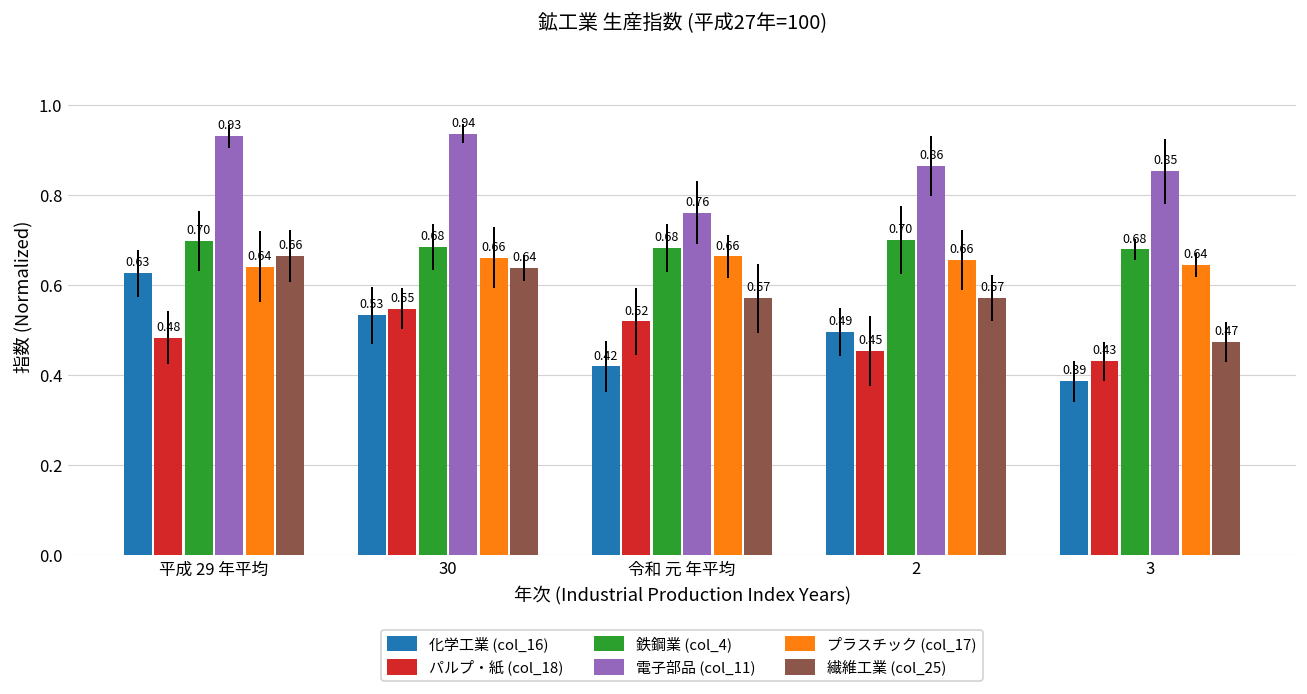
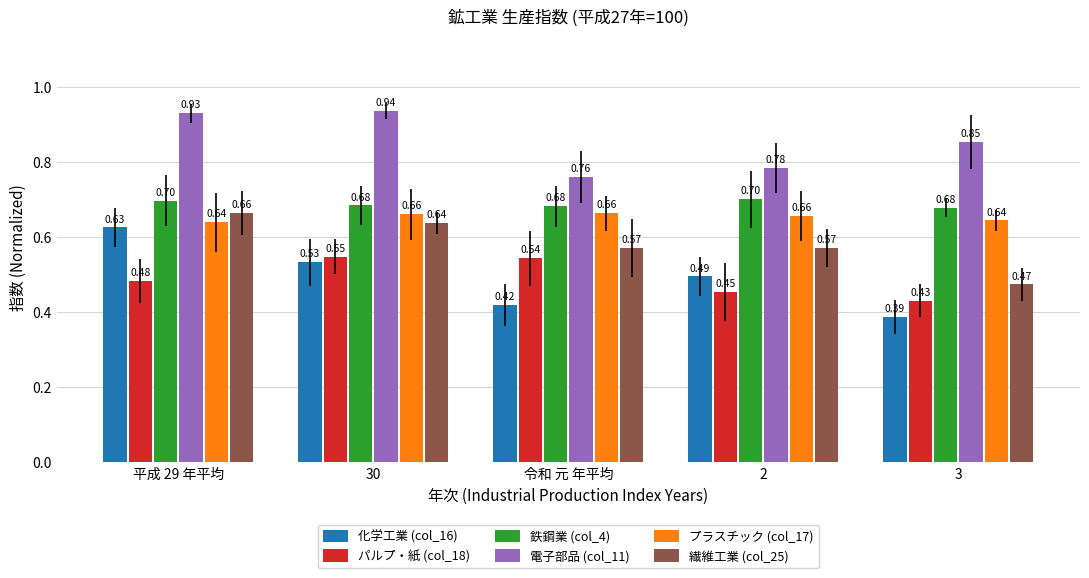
  {
    "化学工業 (col_16)": {
      "平成 29 年平均": 0.63,
      "30": 0.53,
      "令和 元 年平均": 0.42,
      "2": 0.49,
      "3": 0.39
    },
    "パルプ・紙 (col_18)": {
      "平成 29 年平均": 0.48,
      "30": 0.55,
-     "令和 元 年平均": 0.52,
+     "令和 元 年平均": 0.54,
      "2": 0.45,
      "3": 0.43
    },
    "鉄鋼業 (col_4)": {
      "平成 29 年平均": 0.70,
      "30": 0.68,
      "令和 元 年平均": 0.68,
      "2": 0.70,
      "3": 0.68
    },
    "電子部品 (col_11)": {
      "平成 29 年平均": 0.93,
      "30": 0.94,
      "令和 元 年平均": 0.76,
-     "2": 0.86,
+     "2": 0.78,
      "3": 0.85
    },
    "プラスチック (col_17)": {
      "平成 29 年平均": 0.64,
      "30": 0.66,
      "令和 元 年平均": 0.66,
      "2": 0.66,
      "3": 0.64
    },
    "繊維工業 (col_25)": {
      "平成 29 年平均": 0.66,
      "30": 0.64,
      "令和 元 年平均": 0.57,
      "2": 0.57,
      "3": 0.47
    }
  }
